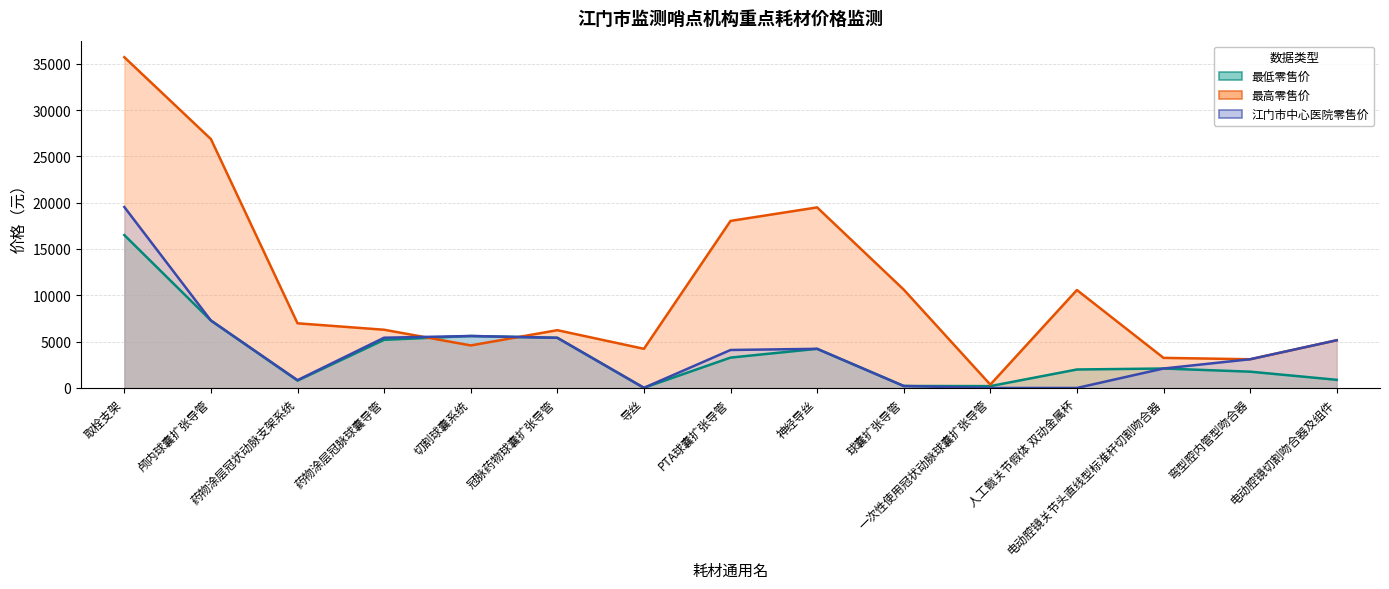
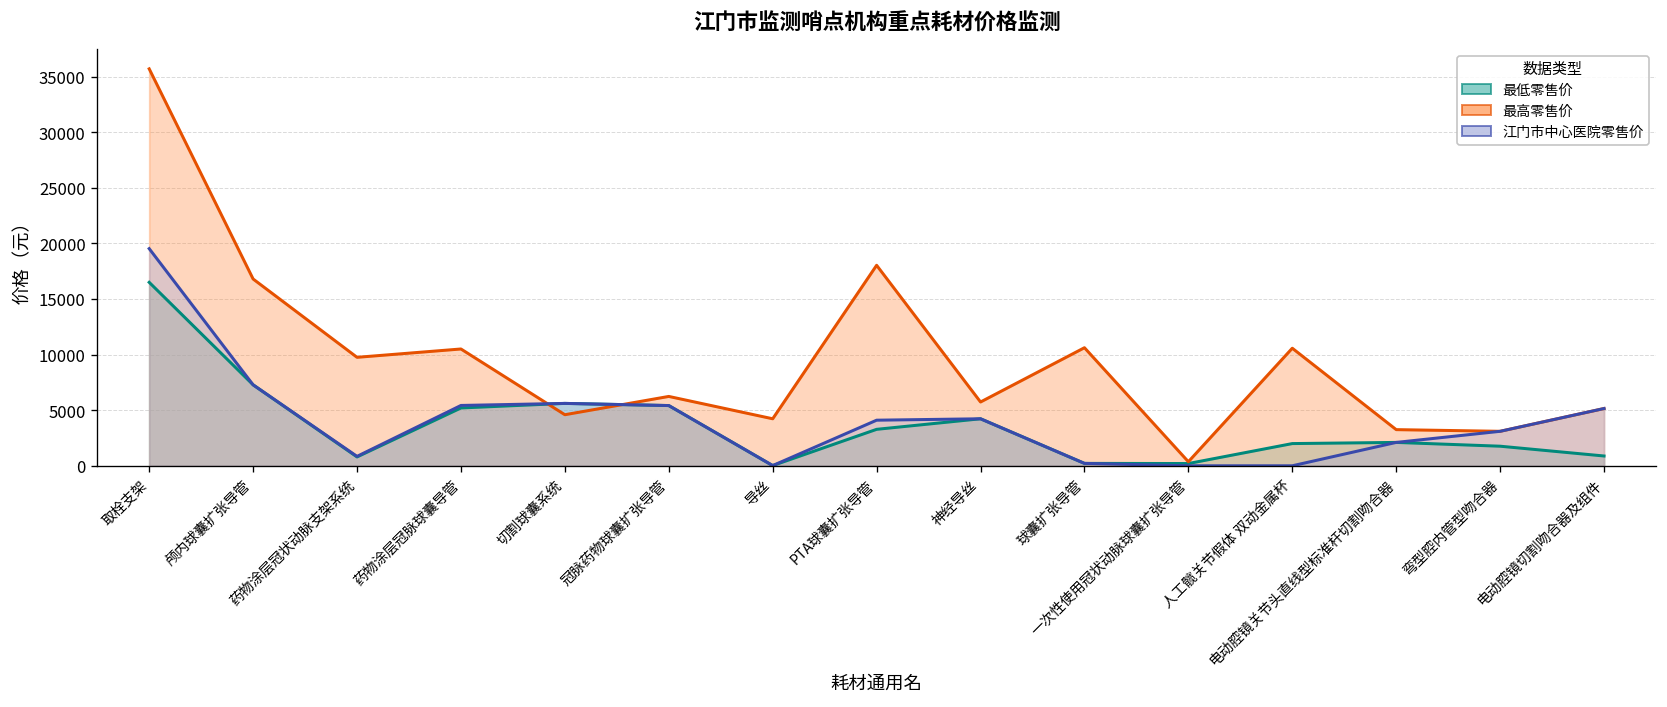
  {
    "最高零售价": {
      "取栓支架": 36000,
-     "颅内球囊扩张导管": 27000,
-     "药物涂层冠状动脉支架系统": 7000,
-     "药物涂层冠脉球囊导管": 6000,
+     "颅内球囊扩张导管": 17000,
+     "药物涂层冠状动脉支架系统": 10000,
+     "药物涂层冠脉球囊导管": 11000,
      "切割球囊系统": 5000,
      "冠脉药物球囊扩张导管": 6000,
      "导丝": 4000,
      "PTA球囊扩张导管": 18000,
-     "神经导丝": 19000,
+     "神经导丝": 6000,
      "球囊扩张导管": 11000,
      "人工髋关节假体 双动金属杯": 11000,
      "电动腔镜关节头直线型标准杆切割吻合器": 3000
    }
  }
